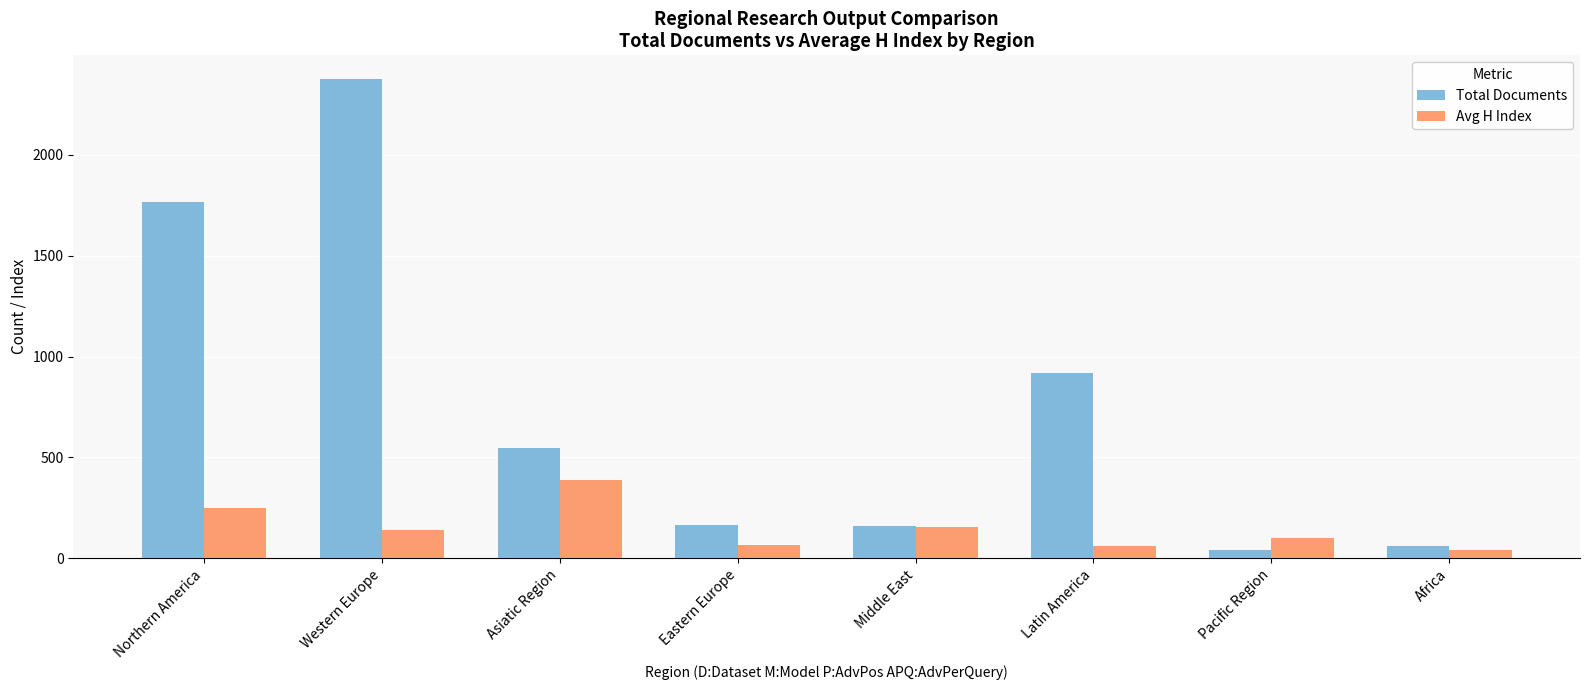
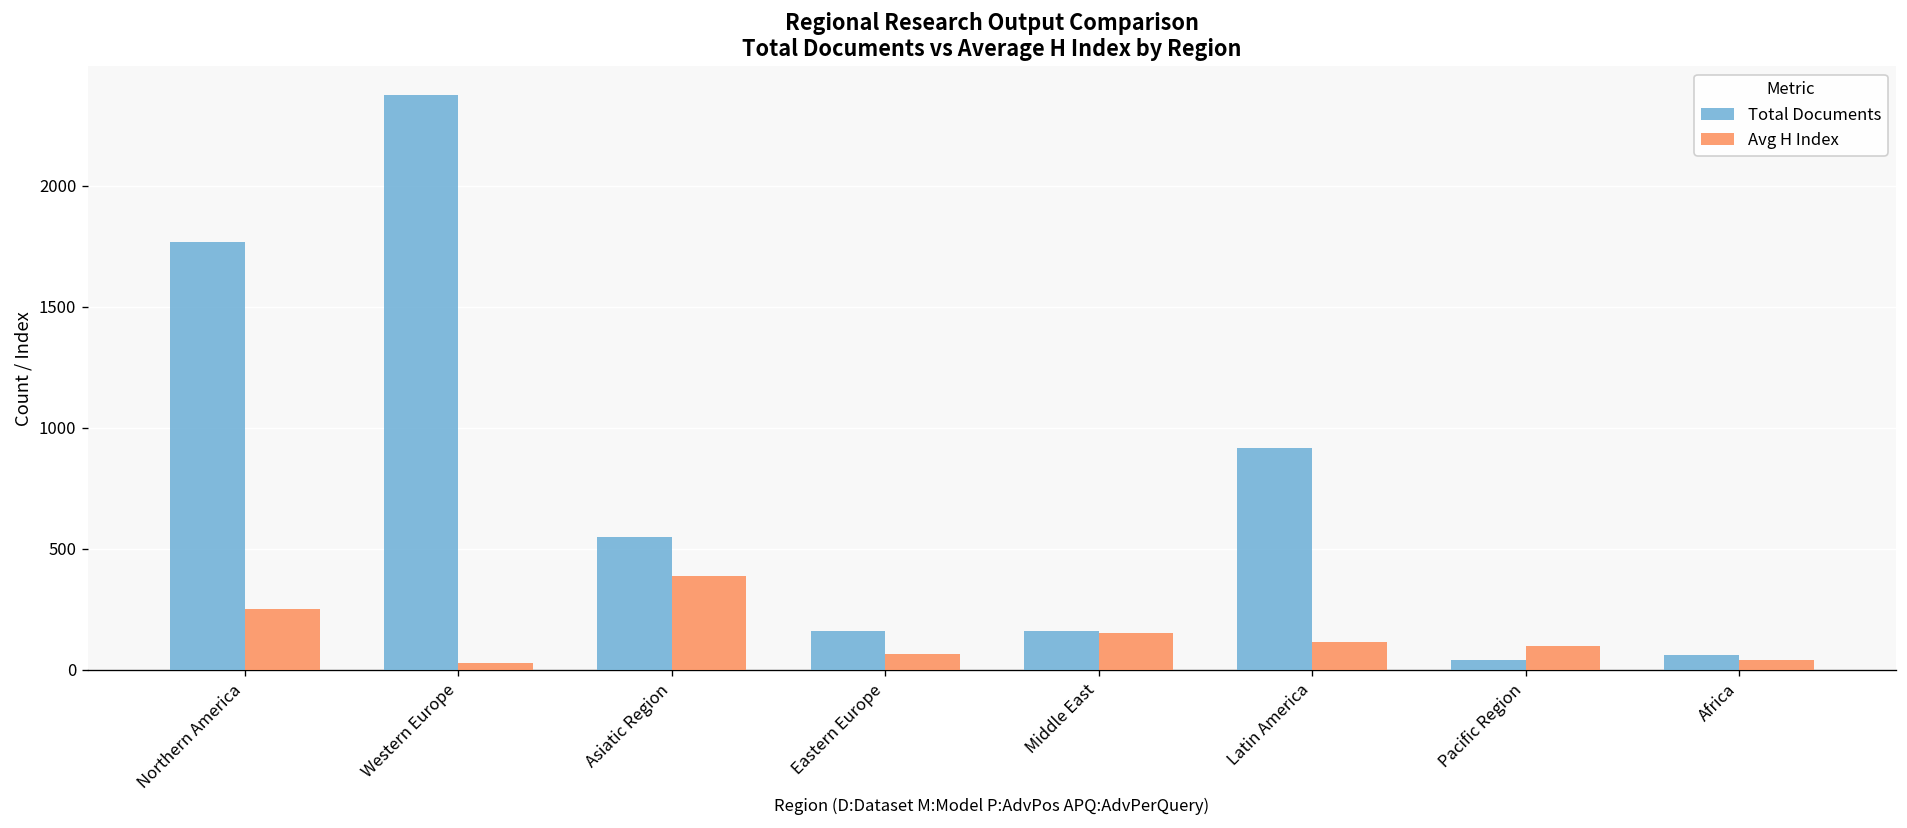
  {
    "Total Documents": {
      "Northern America": 1770,
      "Western Europe": 2380,
      "Asiatic Region": 550,
      "Eastern Europe": 160,
      "Middle East": 160,
      "Latin America": 920,
      "Pacific Region": 40,
      "Africa": 60
    },
    "Avg H Index": {
      "Northern America": 250,
-     "Western Europe": 140,
+     "Western Europe": 30,
      "Asiatic Region": 390,
      "Eastern Europe": 60,
      "Middle East": 150,
-     "Latin America": 60,
+     "Latin America": 110,
      "Pacific Region": 100,
      "Africa": 40
    }
  }
